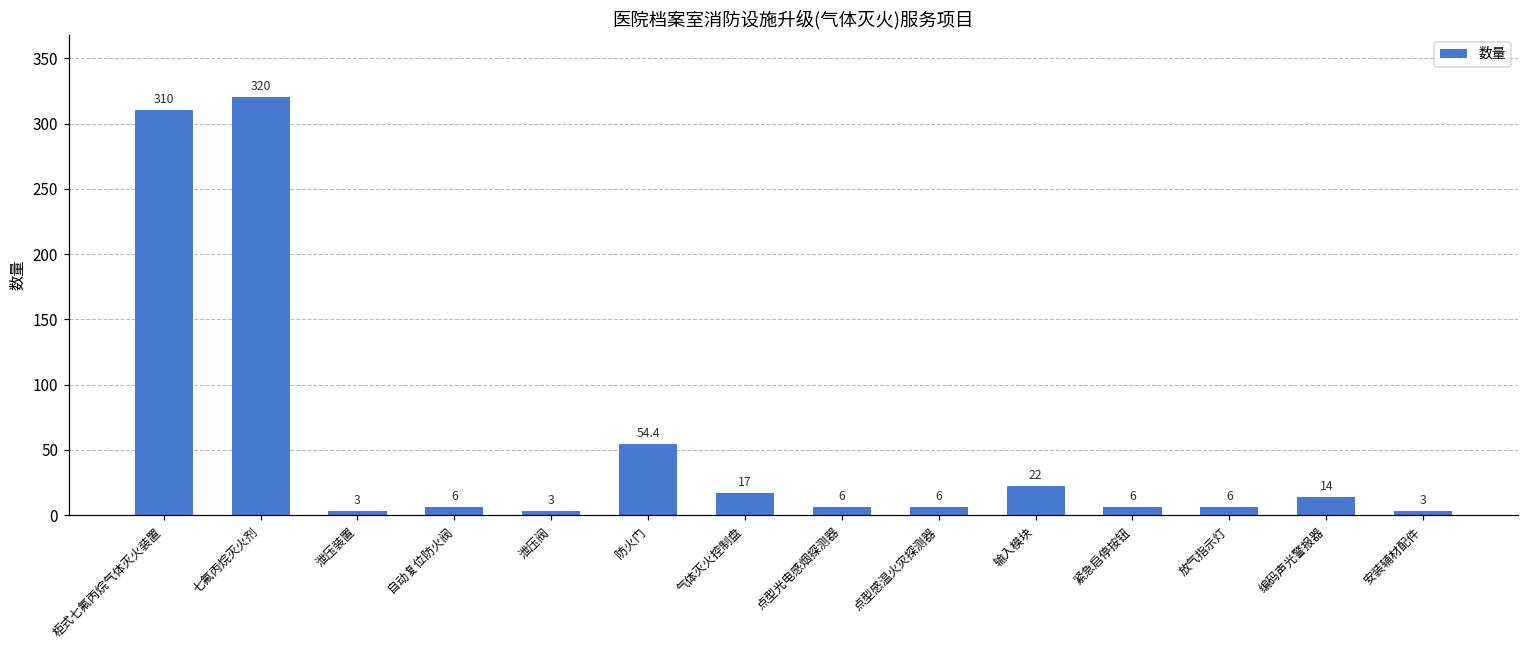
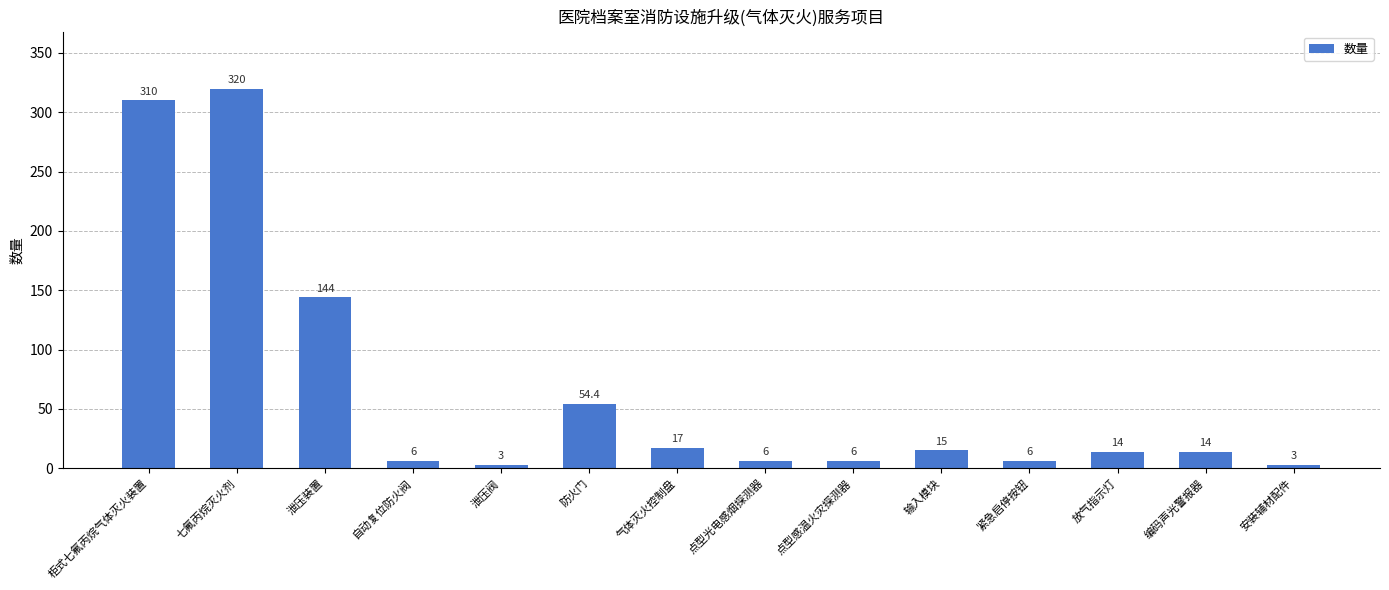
  {
    "柜式七氟丙烷气体灭火装置": 310,
    "七氟丙烷灭火剂": 320,
-   "泄压装置": 3,
+   "泄压装置": 144,
    "自动复位防火阀": 6,
    "泄压阀": 3,
    "防火门": 54.4,
    "气体灭火控制盘": 17,
    "点型光电感烟探测器": 6,
    "点型感温火灾探测器": 6,
-   "输入模块": 22,
+   "输入模块": 15,
    "紧急启停按钮": 6,
-   "放气指示灯": 6,
+   "放气指示灯": 14,
    "编码声光警报器": 14,
    "安装辅材配件": 3
  }
